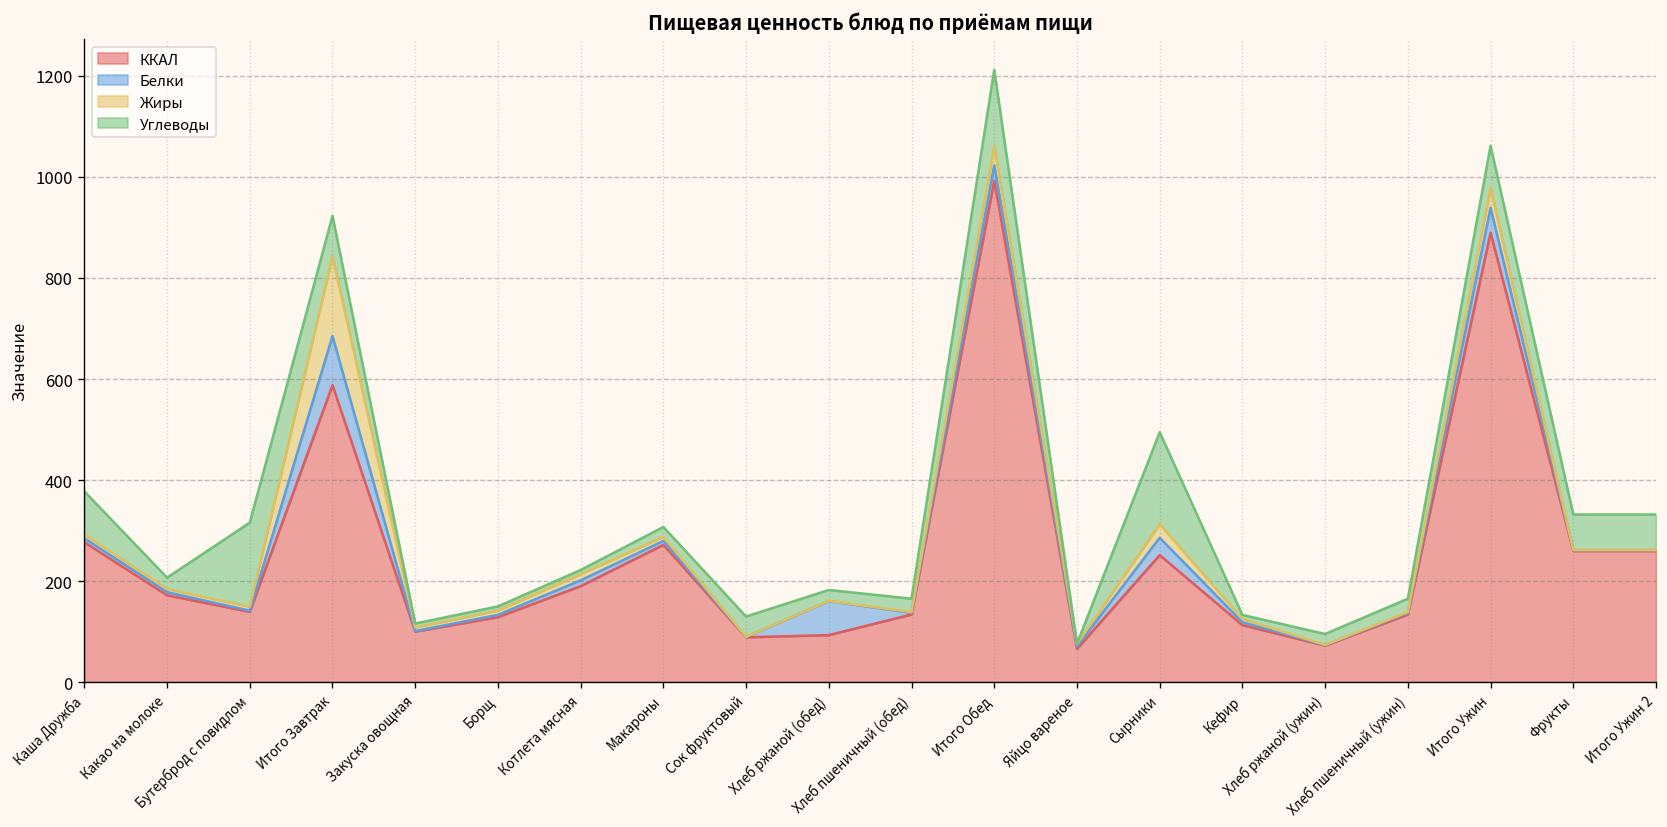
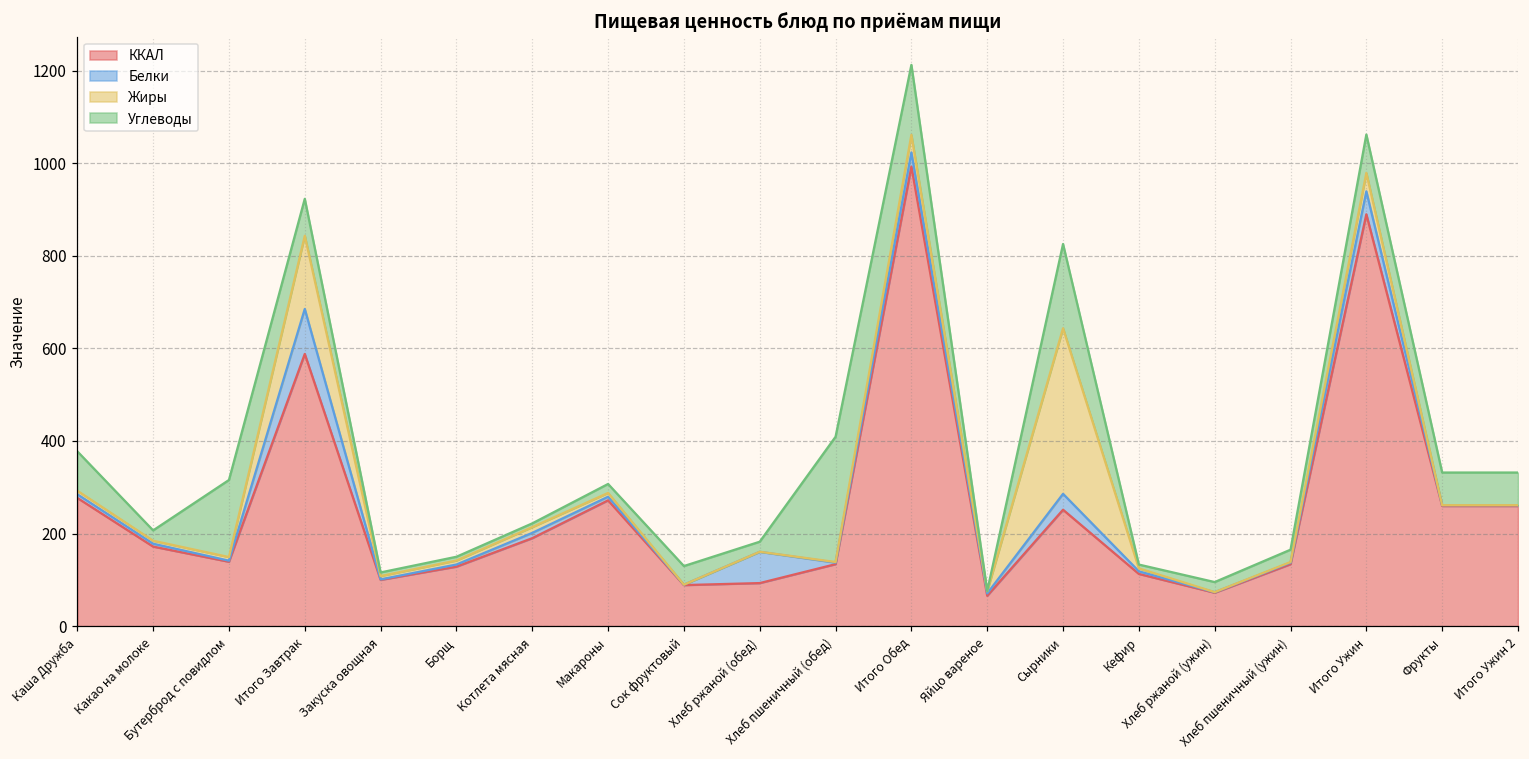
  {
    "ККАЛ": {
      "Каша Дружба": 280,
      "Какао на молоке": 170,
      "Итого Завтрак": 590,
      "Котлета мясная": 190,
      "Макароны": 270,
      "Хлеб ржаной (обед)": 90,
      "Итого Обед": 990,
      "Сырники": 250,
      "Итого Ужин": 890
    },
    "Белки": {
      "Каша Дружба": 10,
      "Какао на молоке": 10,
      "Итого Завтрак": 100,
      "Котлета мясная": 10,
      "Макароны": 10,
      "Итого Обед": 30,
      "Сырники": 30,
      "Итого Ужин": 50
    },
    "Жиры": {
      "Каша Дружба": 10,
      "Какао на молоке": 10,
      "Бутерброд с повидлом": 10,
      "Итого Завтрак": 160,
      "Закуска овощная": 10,
      "Борщ": 10,
      "Котлета мясная": 10,
      "Макароны": 10,
      "Итого Обед": 40,
-     "Сырники": 30,
+     "Сырники": 360,
      "Кефир": 10,
      "Итого Ужин": 40
    },
    "Углеводы": {
      "Каша Дружба": 90,
      "Какао на молоке": 20,
      "Бутерброд с повидлом": 170,
      "Итого Завтрак": 80,
      "Закуска овощная": 10,
      "Борщ": 10,
      "Котлета мясная": 10,
      "Макароны": 20,
      "Сок фруктовый": 40,
      "Хлеб ржаной (обед)": 20,
-     "Хлеб пшеничный (обед)": 30,
+     "Хлеб пшеничный (обед)": 270,
      "Итого Обед": 150,
      "Сырники": 180,
      "Кефир": 10,
      "Хлеб ржаной (ужин)": 20,
      "Хлеб пшеничный (ужин)": 30,
      "Итого Ужин": 80,
      "Фрукты": 70,
      "Итого Ужин 2": 70
    }
  }
